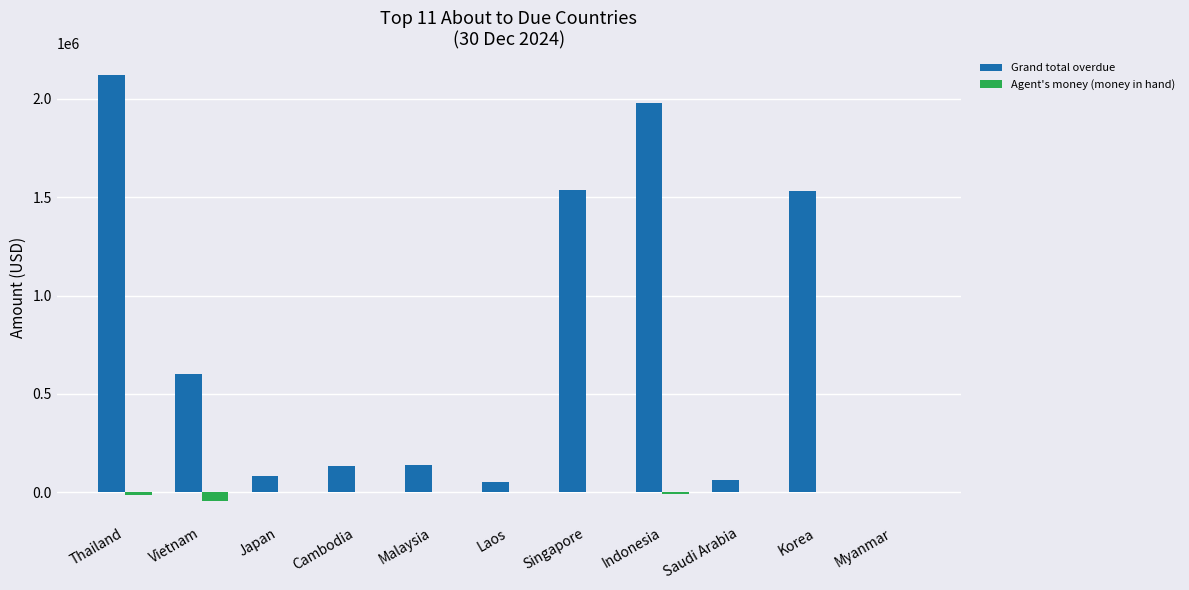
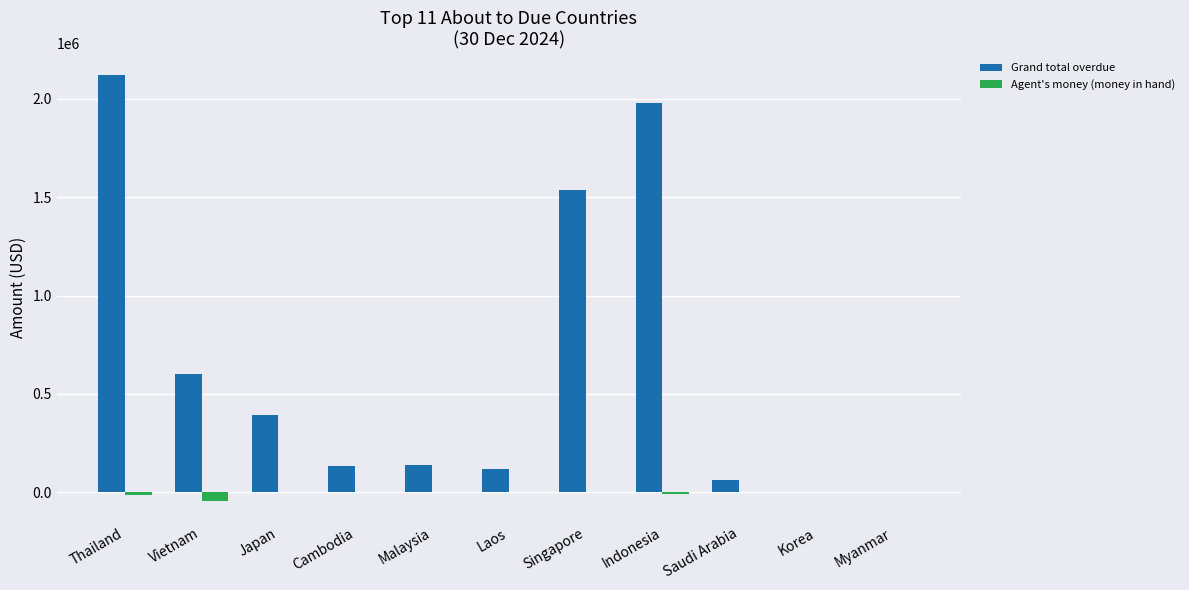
  {
    "Grand total overdue": {
      "Thailand": 2120000,
      "Vietnam": 600000,
-     "Japan": 80000,
+     "Japan": 390000,
      "Cambodia": 140000,
      "Malaysia": 140000,
-     "Laos": 50000,
+     "Laos": 120000,
      "Singapore": 1530000,
      "Indonesia": 1980000,
      "Saudi Arabia": 60000,
-     "Korea": 1530000,
+     "Korea": 0,
      "Myanmar": 0
    },
    "Agent's money (money in hand)": {
      "Thailand": -10000,
      "Vietnam": -40000,
      "Japan": 0,
      "Cambodia": 0,
      "Laos": 0,
      "Singapore": 0,
      "Saudi Arabia": 0,
      "Korea": 0,
      "Myanmar": 0
    }
  }
